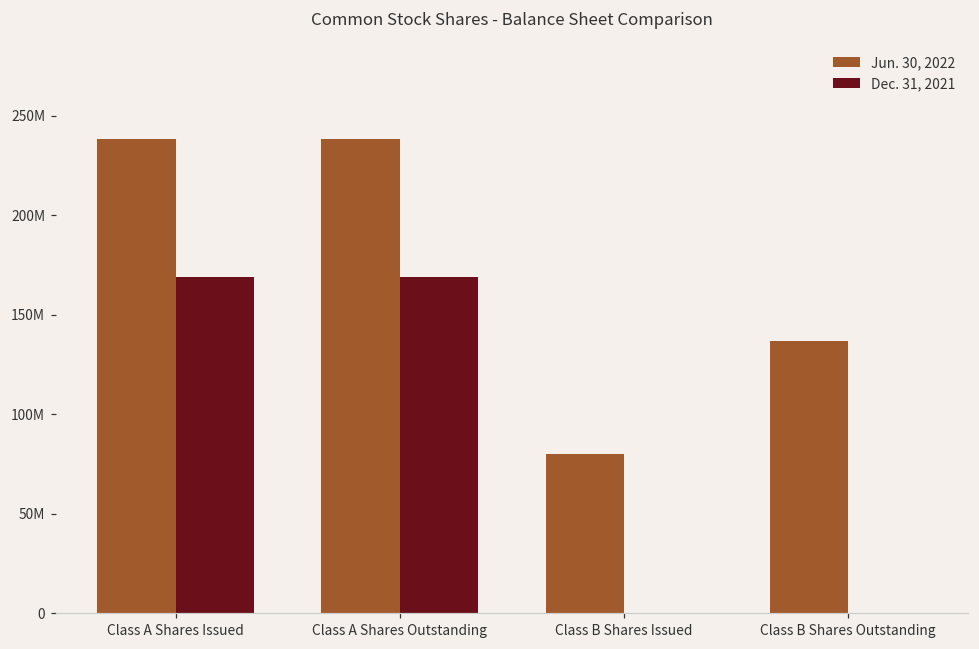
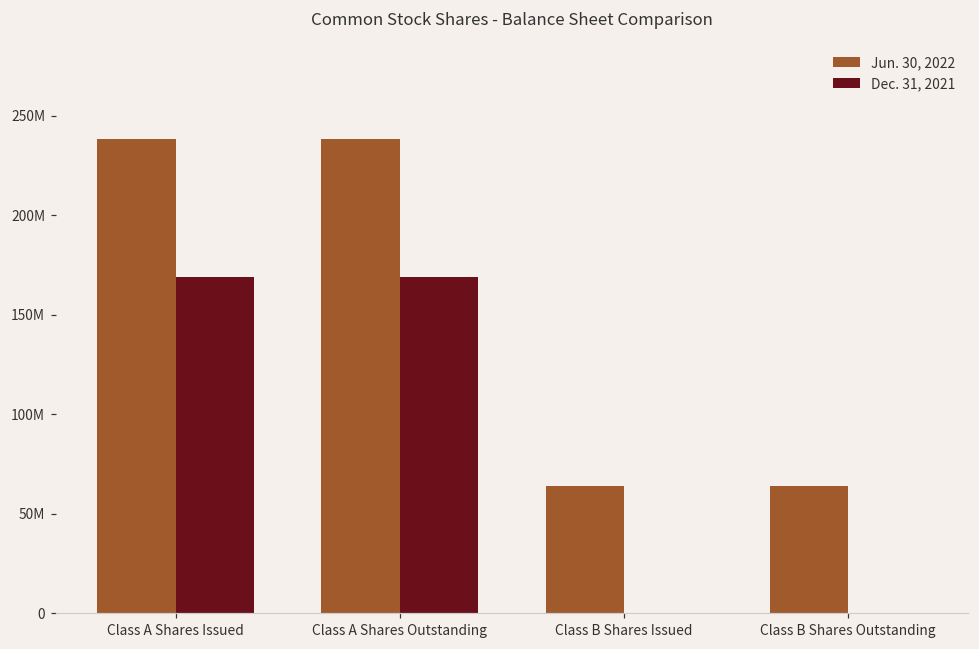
  {
    "Jun. 30, 2022": {
      "Class A Shares Issued": 239000000,
      "Class A Shares Outstanding": 239000000,
-     "Class B Shares Issued": 80000000,
-     "Class B Shares Outstanding": 137000000
+     "Class B Shares Issued": 64000000,
+     "Class B Shares Outstanding": 64000000
    },
    "Dec. 31, 2021": {
      "Class A Shares Issued": 169000000,
      "Class A Shares Outstanding": 169000000,
      "Class B Shares Issued": 0,
      "Class B Shares Outstanding": 0
    }
  }
